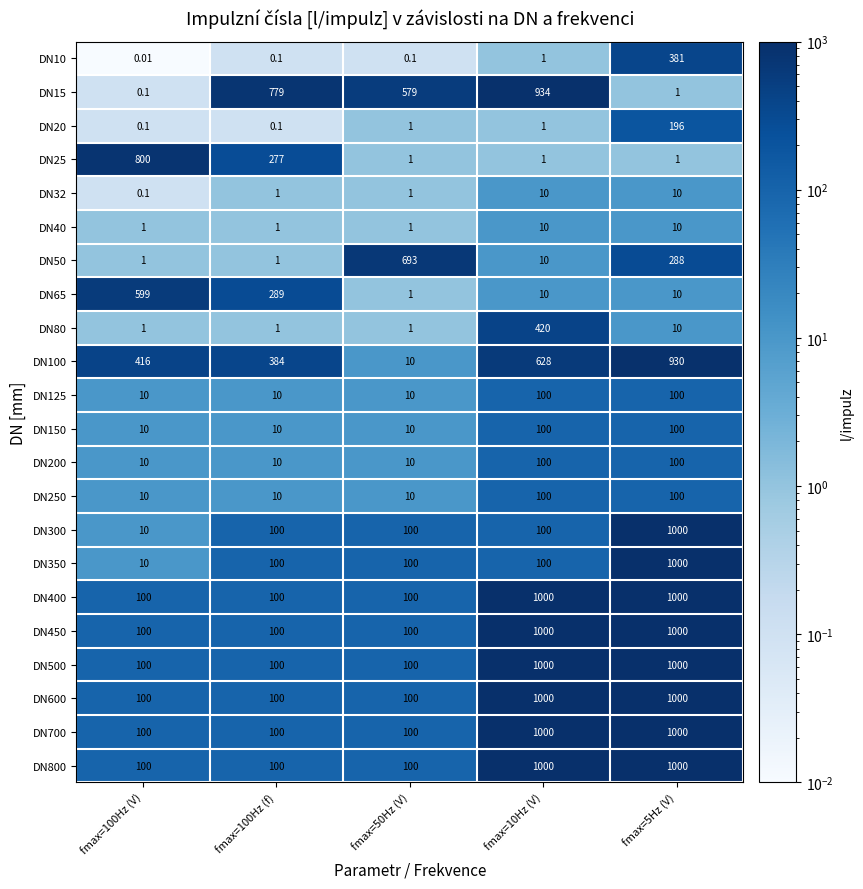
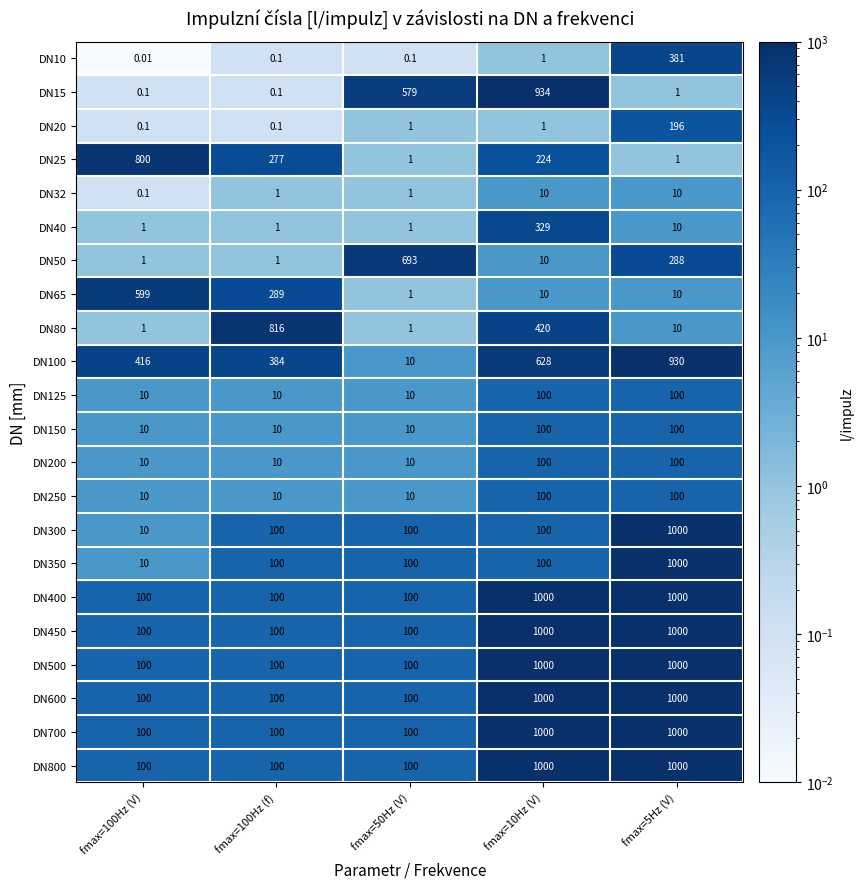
  {
    "DN10": {
      "fmax=100Hz (V)": 0.01,
      "fmax=100Hz (f)": 0.1,
      "fmax=50Hz (V)": 0.1,
      "fmax=10Hz (V)": 1,
      "fmax=5Hz (V)": 381
    },
    "DN15": {
      "fmax=100Hz (V)": 0.1,
-     "fmax=100Hz (f)": 779,
+     "fmax=100Hz (f)": 0.1,
      "fmax=50Hz (V)": 579,
      "fmax=10Hz (V)": 934,
      "fmax=5Hz (V)": 1
    },
    "DN20": {
      "fmax=100Hz (V)": 0.1,
      "fmax=100Hz (f)": 0.1,
      "fmax=50Hz (V)": 1,
      "fmax=10Hz (V)": 1,
      "fmax=5Hz (V)": 196
    },
    "DN25": {
      "fmax=100Hz (V)": 800,
      "fmax=100Hz (f)": 277,
      "fmax=50Hz (V)": 1,
-     "fmax=10Hz (V)": 1,
+     "fmax=10Hz (V)": 224,
      "fmax=5Hz (V)": 1
    },
    "DN32": {
      "fmax=100Hz (V)": 0.1,
      "fmax=100Hz (f)": 1,
      "fmax=50Hz (V)": 1,
      "fmax=10Hz (V)": 10,
      "fmax=5Hz (V)": 10
    },
    "DN40": {
      "fmax=100Hz (V)": 1,
      "fmax=100Hz (f)": 1,
      "fmax=50Hz (V)": 1,
-     "fmax=10Hz (V)": 10,
+     "fmax=10Hz (V)": 329,
      "fmax=5Hz (V)": 10
    },
    "DN50": {
      "fmax=100Hz (V)": 1,
      "fmax=100Hz (f)": 1,
      "fmax=50Hz (V)": 693,
      "fmax=10Hz (V)": 10,
      "fmax=5Hz (V)": 288
    },
    "DN65": {
      "fmax=100Hz (V)": 599,
      "fmax=100Hz (f)": 289,
      "fmax=50Hz (V)": 1,
      "fmax=10Hz (V)": 10,
      "fmax=5Hz (V)": 10
    },
    "DN80": {
      "fmax=100Hz (V)": 1,
-     "fmax=100Hz (f)": 1,
+     "fmax=100Hz (f)": 816,
      "fmax=50Hz (V)": 1,
      "fmax=10Hz (V)": 420,
      "fmax=5Hz (V)": 10
    },
    "DN100": {
      "fmax=100Hz (V)": 416,
      "fmax=100Hz (f)": 384,
      "fmax=50Hz (V)": 10,
      "fmax=10Hz (V)": 628,
      "fmax=5Hz (V)": 930
    },
    "DN125": {
      "fmax=100Hz (V)": 10,
      "fmax=100Hz (f)": 10,
      "fmax=50Hz (V)": 10,
      "fmax=10Hz (V)": 100,
      "fmax=5Hz (V)": 100
    },
    "DN150": {
      "fmax=100Hz (V)": 10,
      "fmax=100Hz (f)": 10,
      "fmax=50Hz (V)": 10,
      "fmax=10Hz (V)": 100,
      "fmax=5Hz (V)": 100
    },
    "DN200": {
      "fmax=100Hz (V)": 10,
      "fmax=100Hz (f)": 10,
      "fmax=50Hz (V)": 10,
      "fmax=10Hz (V)": 100,
      "fmax=5Hz (V)": 100
    },
    "DN250": {
      "fmax=100Hz (V)": 10,
      "fmax=100Hz (f)": 10,
      "fmax=50Hz (V)": 10,
      "fmax=10Hz (V)": 100,
      "fmax=5Hz (V)": 100
    },
    "DN300": {
      "fmax=100Hz (V)": 10,
      "fmax=100Hz (f)": 100,
      "fmax=50Hz (V)": 100,
      "fmax=10Hz (V)": 100,
      "fmax=5Hz (V)": 1000
    },
    "DN350": {
      "fmax=100Hz (V)": 10,
      "fmax=100Hz (f)": 100,
      "fmax=50Hz (V)": 100,
      "fmax=10Hz (V)": 100,
      "fmax=5Hz (V)": 1000
    },
    "DN400": {
      "fmax=100Hz (V)": 100,
      "fmax=100Hz (f)": 100,
      "fmax=50Hz (V)": 100,
      "fmax=10Hz (V)": 1000,
      "fmax=5Hz (V)": 1000
    },
    "DN450": {
      "fmax=100Hz (V)": 100,
      "fmax=100Hz (f)": 100,
      "fmax=50Hz (V)": 100,
      "fmax=10Hz (V)": 1000,
      "fmax=5Hz (V)": 1000
    },
    "DN500": {
      "fmax=100Hz (V)": 100,
      "fmax=100Hz (f)": 100,
      "fmax=50Hz (V)": 100,
      "fmax=10Hz (V)": 1000,
      "fmax=5Hz (V)": 1000
    },
    "DN600": {
      "fmax=100Hz (V)": 100,
      "fmax=100Hz (f)": 100,
      "fmax=50Hz (V)": 100,
      "fmax=10Hz (V)": 1000,
      "fmax=5Hz (V)": 1000
    },
    "DN700": {
      "fmax=100Hz (V)": 100,
      "fmax=100Hz (f)": 100,
      "fmax=50Hz (V)": 100,
      "fmax=10Hz (V)": 1000,
      "fmax=5Hz (V)": 1000
    },
    "DN800": {
      "fmax=100Hz (V)": 100,
      "fmax=100Hz (f)": 100,
      "fmax=50Hz (V)": 100,
      "fmax=10Hz (V)": 1000,
      "fmax=5Hz (V)": 1000
    }
  }
